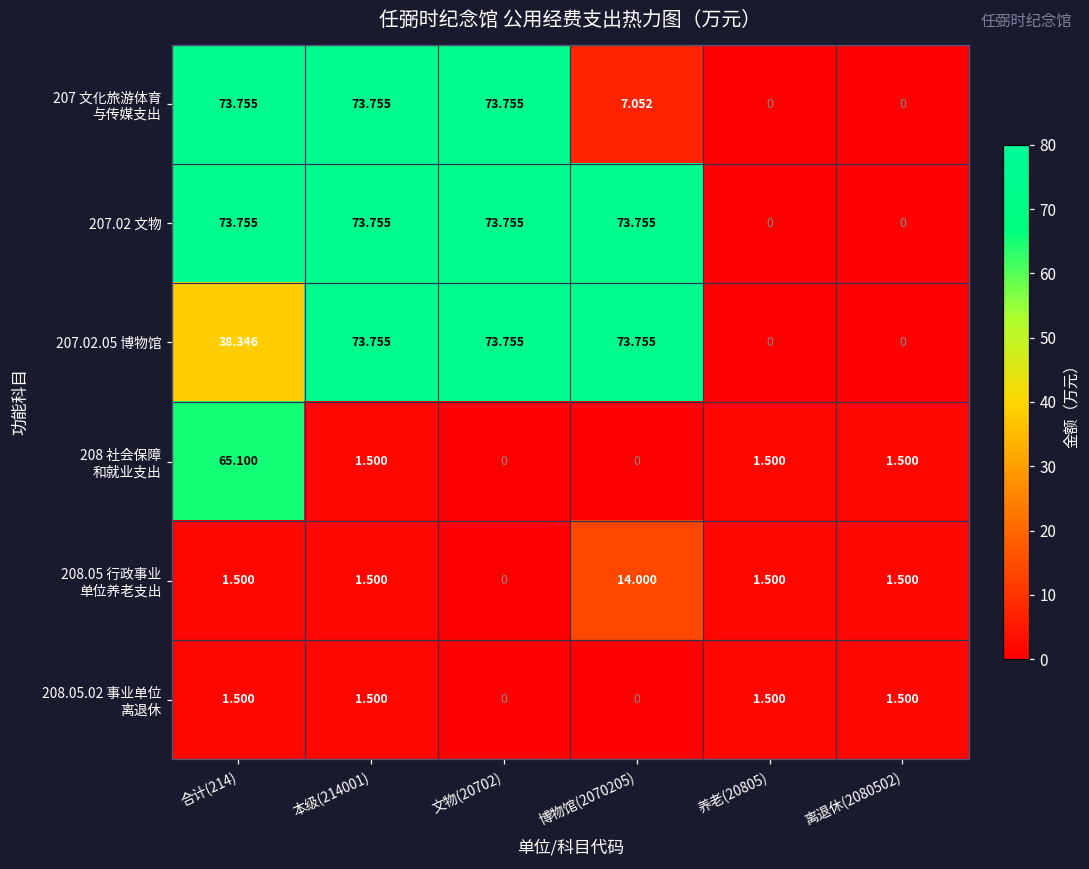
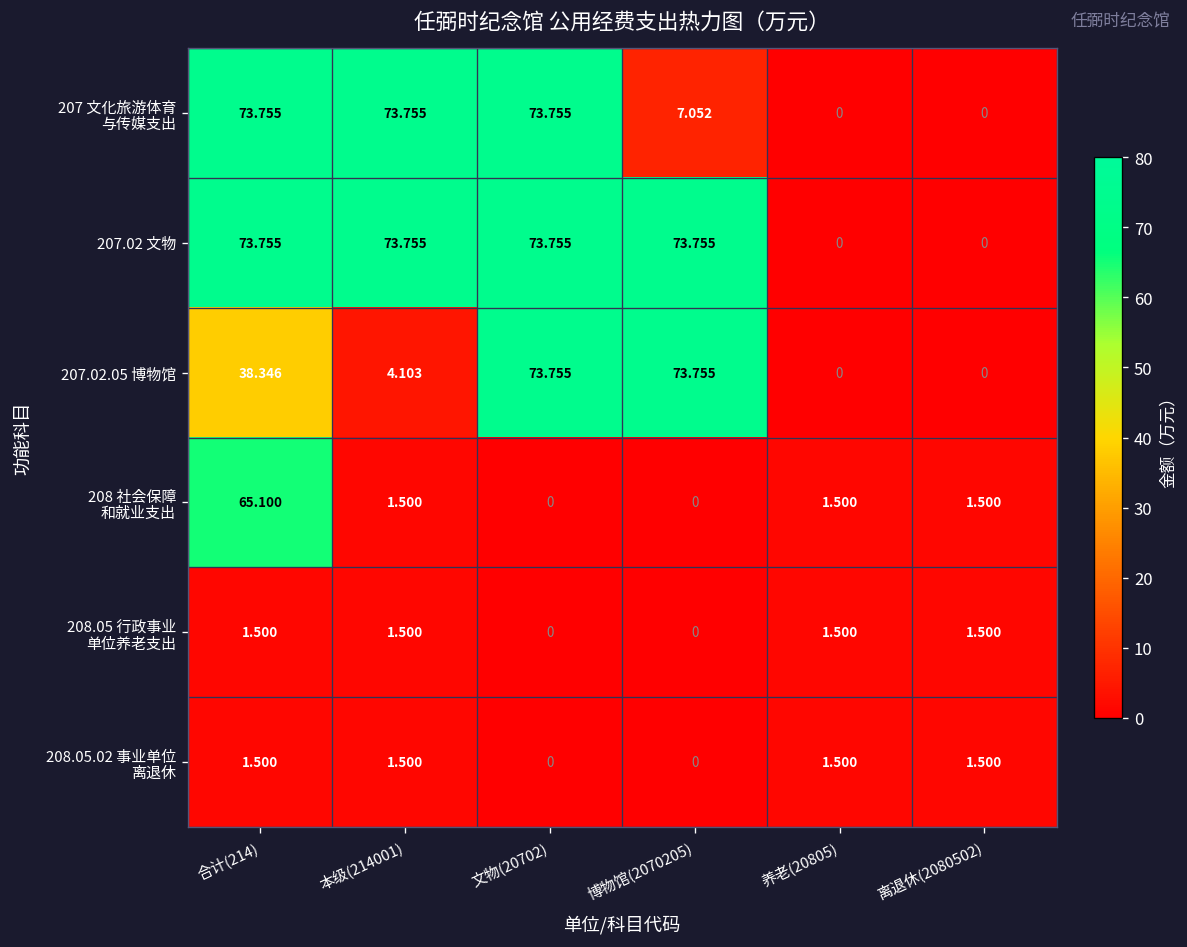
  {
    "207 文化旅游体育 与传媒支出": {
      "合计(214)": 73.755,
      "本级(214001)": 73.755,
      "文物(20702)": 73.755,
      "博物馆(2070205)": 7.052,
      "养老(20805)": 0,
      "离退休(2080502)": 0
    },
    "207.02 文物": {
      "合计(214)": 73.755,
      "本级(214001)": 73.755,
      "文物(20702)": 73.755,
      "博物馆(2070205)": 73.755,
      "养老(20805)": 0,
      "离退休(2080502)": 0
    },
    "207.02.05 博物馆": {
      "合计(214)": 38.346,
-     "本级(214001)": 73.755,
+     "本级(214001)": 4.103,
      "文物(20702)": 73.755,
      "博物馆(2070205)": 73.755,
      "养老(20805)": 0,
      "离退休(2080502)": 0
    },
    "208 社会保障 和就业支出": {
      "合计(214)": 65.100,
      "本级(214001)": 1.500,
      "文物(20702)": 0,
      "博物馆(2070205)": 0,
      "养老(20805)": 1.500,
      "离退休(2080502)": 1.500
    },
    "208.05 行政事业 单位养老支出": {
      "合计(214)": 1.500,
      "本级(214001)": 1.500,
      "文物(20702)": 0,
-     "博物馆(2070205)": 14.000,
+     "博物馆(2070205)": 0,
      "养老(20805)": 1.500,
      "离退休(2080502)": 1.500
    },
    "208.05.02 事业单位 离退休": {
      "合计(214)": 1.500,
      "本级(214001)": 1.500,
      "文物(20702)": 0,
      "博物馆(2070205)": 0,
      "养老(20805)": 1.500,
      "离退休(2080502)": 1.500
    }
  }
